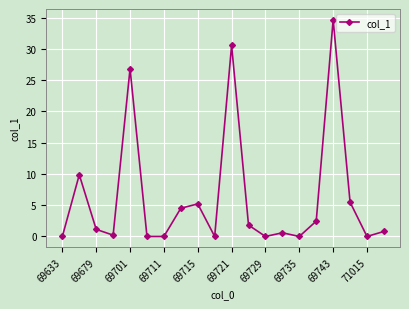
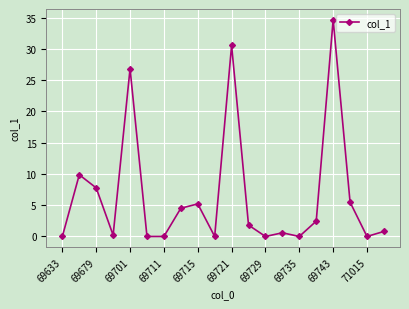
  {
    "69633": 0,
-   "69679": 1,
+   "69679": 8,
    "69701": 27,
    "69711": 0,
    "69715": 5,
    "69721": 31,
    "69729": 0,
    "69735": 0,
    "69743": 35,
    "71015": 0
  }
